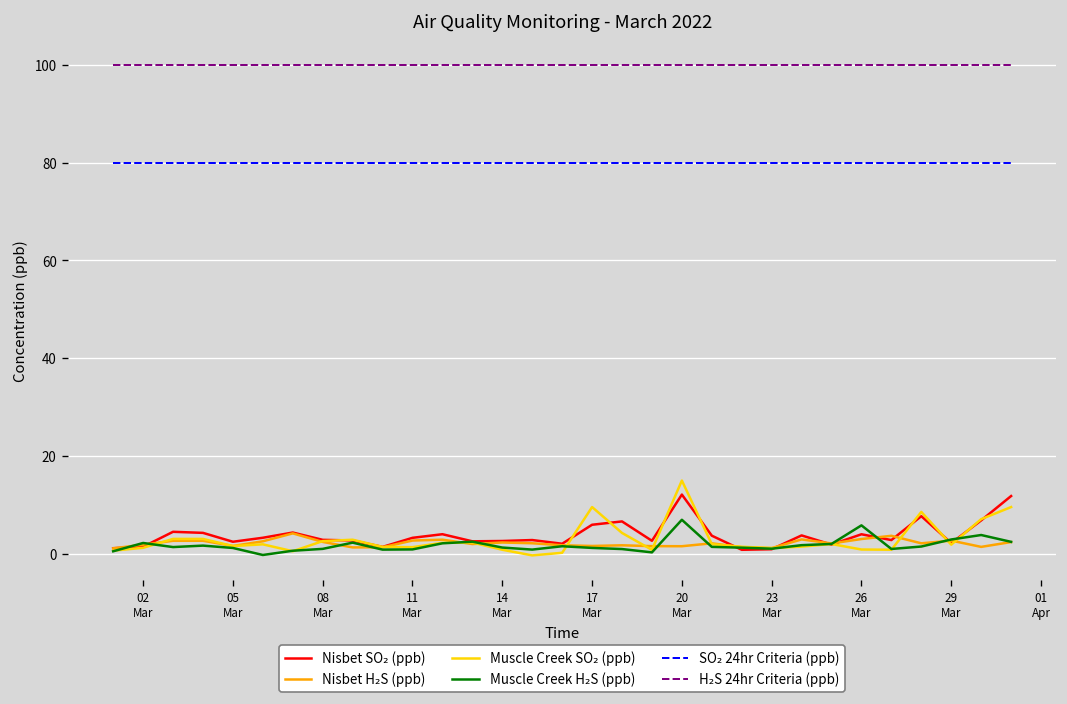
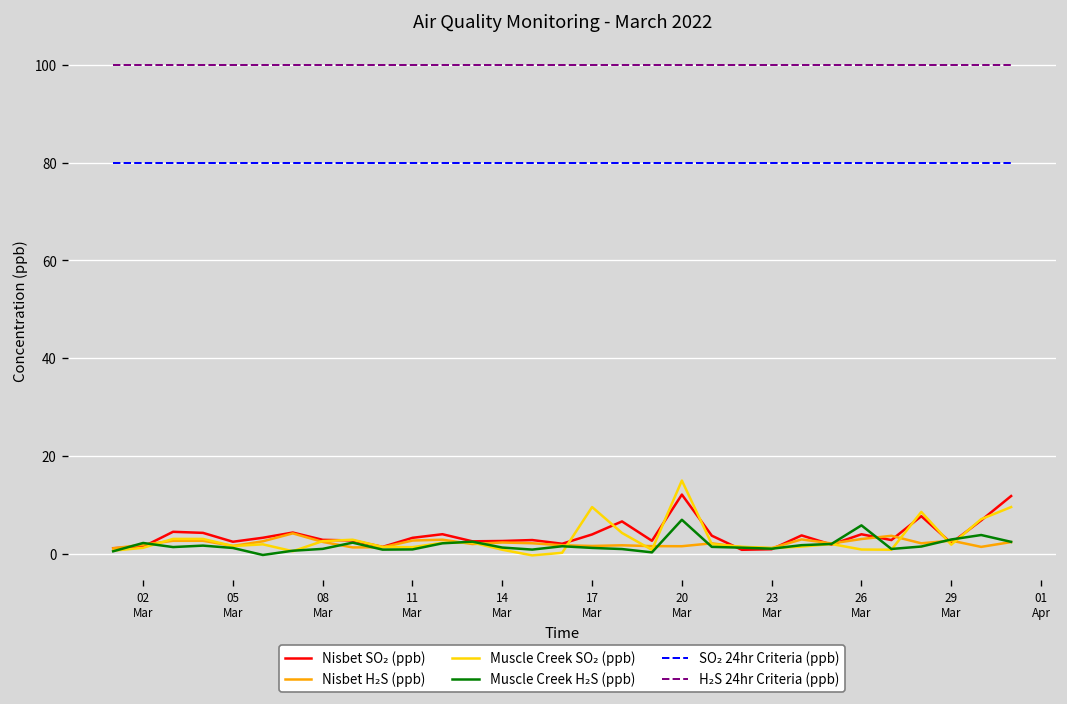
  {
    "Nisbet SO₂ (ppb)": {
      "05 Mar": 2,
-     "17 Mar": 6,
+     "17 Mar": 4,
      "20 Mar": 12,
      "26 Mar": 4
    },
    "Muscle Creek H₂S (ppb)": {
      "08 Mar": 1,
      "20 Mar": 7,
      "26 Mar": 6
    },
    "SO₂ 24hr Criteria (ppb)": {
      "02 Mar": 80,
      "05 Mar": 80,
      "08 Mar": 80,
      "11 Mar": 80,
      "14 Mar": 80,
      "17 Mar": 80,
      "20 Mar": 80,
      "23 Mar": 80,
      "26 Mar": 80,
      "29 Mar": 80
    },
    "H₂S 24hr Criteria (ppb)": {
      "02 Mar": 100,
      "05 Mar": 100,
      "08 Mar": 100,
      "11 Mar": 100,
      "14 Mar": 100,
      "17 Mar": 100,
      "20 Mar": 100,
      "23 Mar": 100,
      "26 Mar": 100,
      "29 Mar": 100
    }
  }
